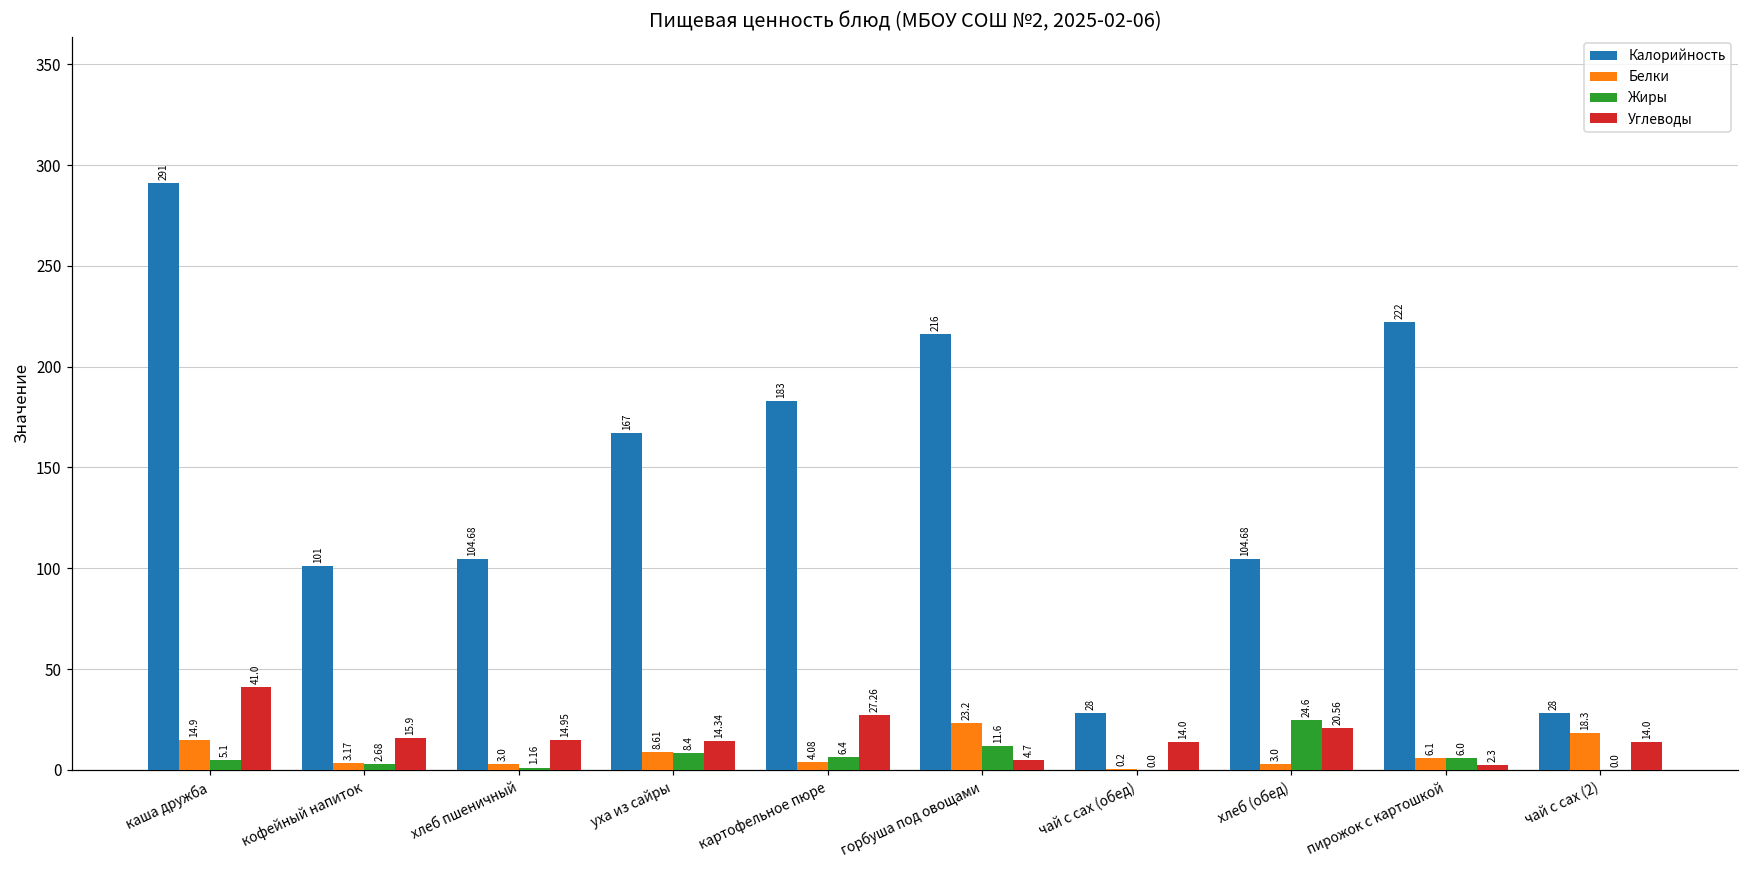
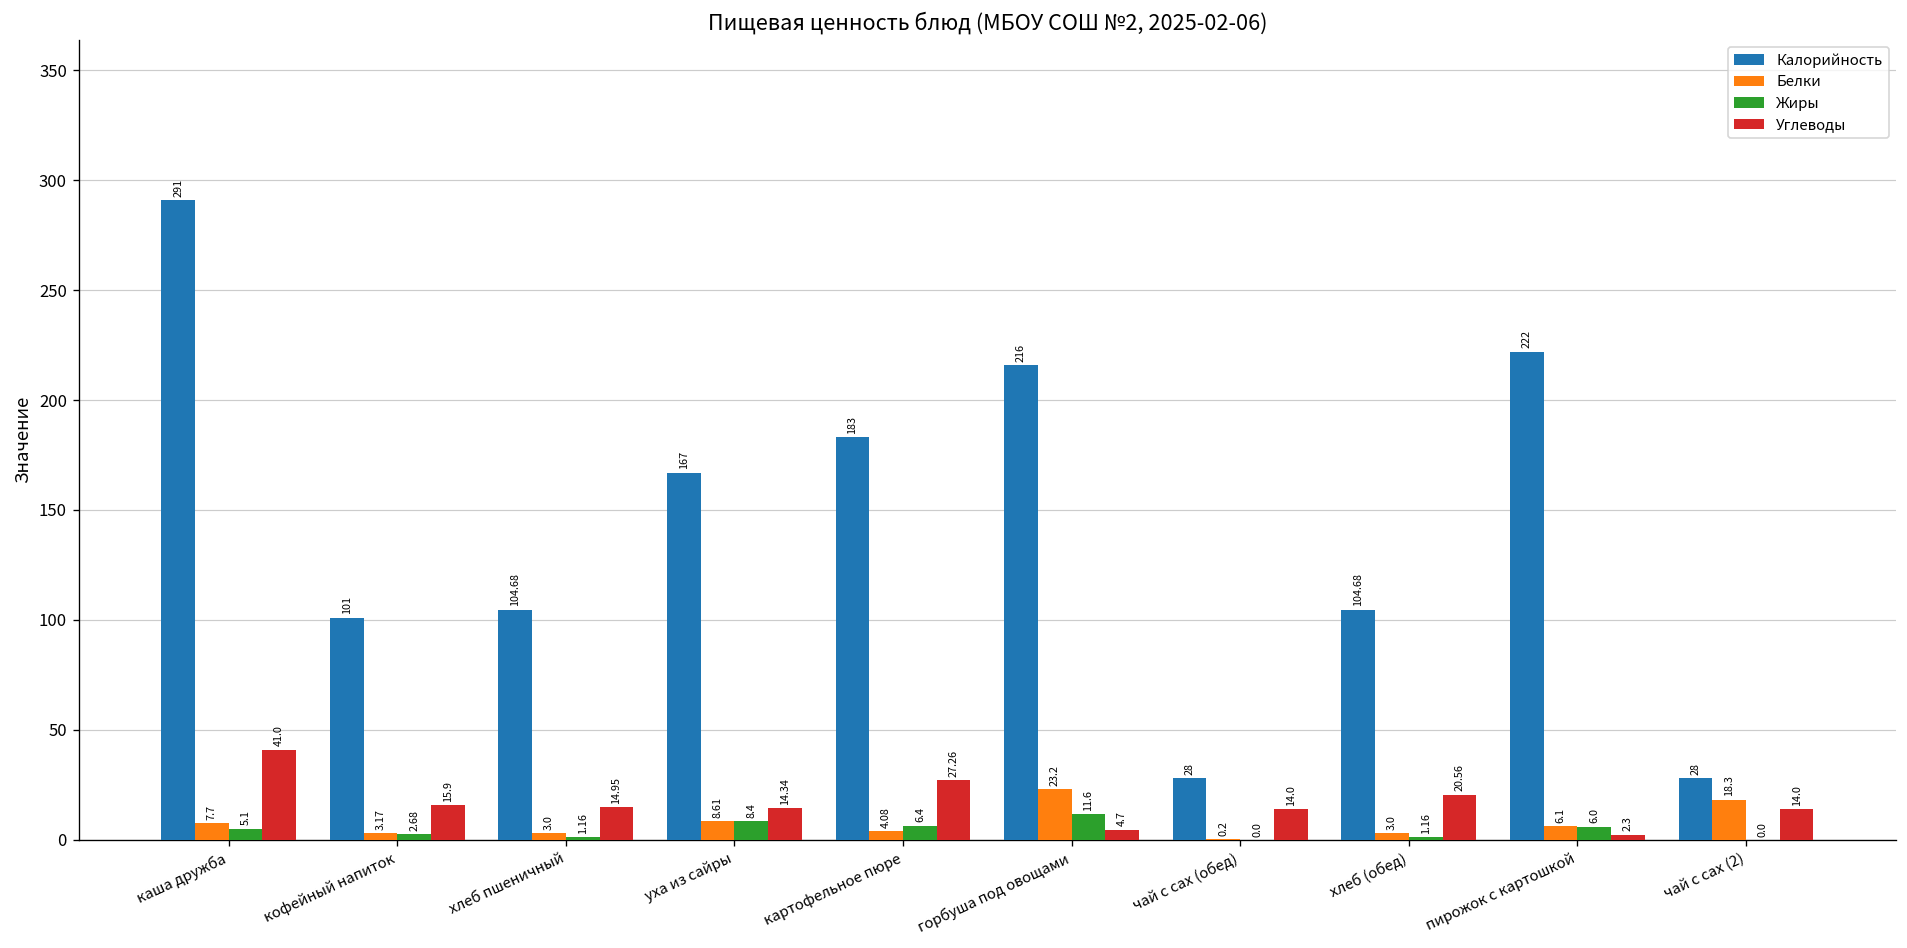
  {
    "Калорийность": {
      "каша дружба": 291,
      "кофейный напиток": 101,
      "хлеб пшеничный": 104.68,
      "уха из сайры": 167,
      "картофельное пюре": 183,
      "горбуша под овощами": 216,
      "чай с сах (обед)": 28,
      "хлеб (обед)": 104.68,
      "пирожок с картошкой": 222,
      "чай с сах (2)": 28
    },
    "Белки": {
-     "каша дружба": 14.9,
+     "каша дружба": 7.7,
      "кофейный напиток": 3.17,
      "хлеб пшеничный": 3.0,
      "уха из сайры": 8.61,
      "картофельное пюре": 4.08,
      "горбуша под овощами": 23.2,
      "чай с сах (обед)": 0.2,
      "хлеб (обед)": 3.0,
      "пирожок с картошкой": 6.1,
      "чай с сах (2)": 18.3
    },
    "Жиры": {
      "каша дружба": 5.1,
      "кофейный напиток": 2.68,
      "хлеб пшеничный": 1.16,
      "уха из сайры": 8.4,
      "картофельное пюре": 6.4,
      "горбуша под овощами": 11.6,
      "чай с сах (обед)": 0.0,
-     "хлеб (обед)": 24.6,
+     "хлеб (обед)": 1.16,
      "пирожок с картошкой": 6.0,
      "чай с сах (2)": 0.0
    },
    "Углеводы": {
      "каша дружба": 41.0,
      "кофейный напиток": 15.9,
      "хлеб пшеничный": 14.95,
      "уха из сайры": 14.34,
      "картофельное пюре": 27.26,
      "горбуша под овощами": 4.7,
      "чай с сах (обед)": 14.0,
      "хлеб (обед)": 20.56,
      "пирожок с картошкой": 2.3,
      "чай с сах (2)": 14.0
    }
  }
